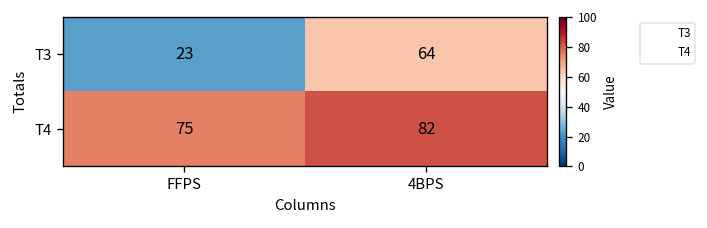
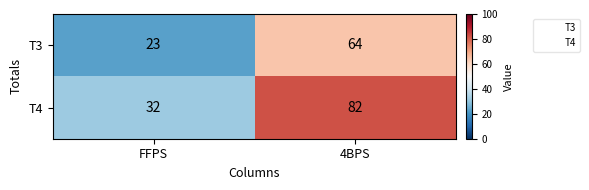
  {
    "T3": {
      "FFPS": 23,
      "4BPS": 64
    },
    "T4": {
-     "FFPS": 75,
+     "FFPS": 32,
      "4BPS": 82
    }
  }
